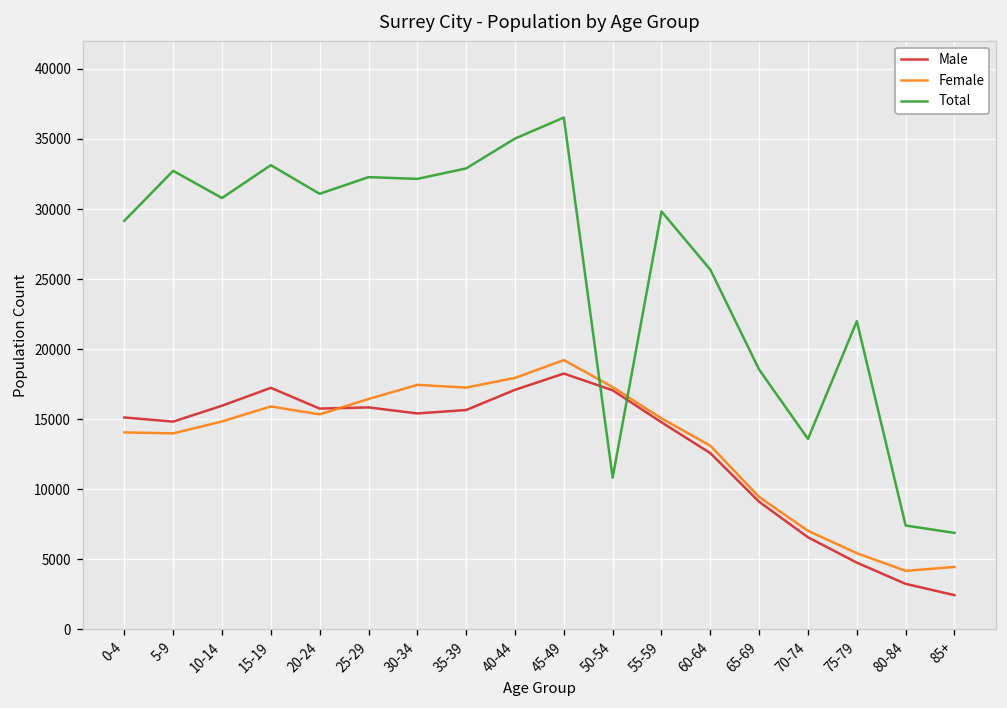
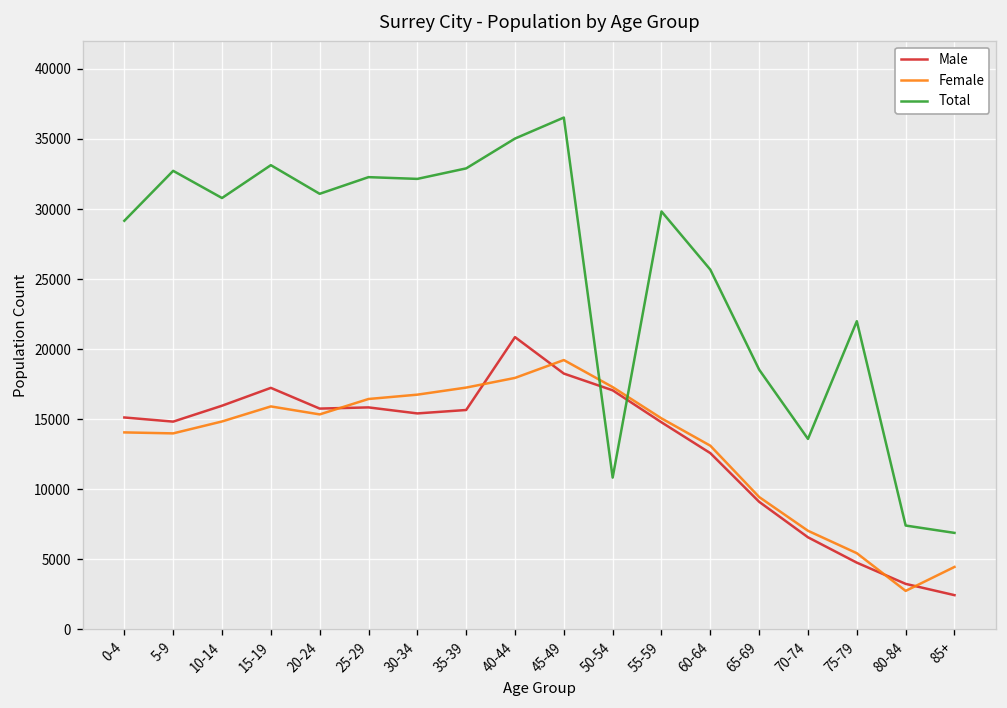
  {
    "Male": {
      "0-4": 15100,
      "5-9": 14800,
      "10-14": 16000,
      "15-19": 17200,
      "20-24": 15800,
      "25-29": 15800,
      "30-34": 15400,
      "35-39": 15700,
-     "40-44": 17100,
+     "40-44": 20900,
      "45-49": 18300,
      "50-54": 17100,
      "55-59": 14800,
      "60-64": 12600,
      "65-69": 9100,
      "70-74": 6600,
      "75-79": 4800,
      "80-84": 3200,
      "85+": 2400
    },
    "Female": {
      "0-4": 14100,
      "5-9": 14000,
      "10-14": 14800,
      "15-19": 15900,
      "20-24": 15300,
      "25-29": 16400,
-     "30-34": 17400,
+     "30-34": 16700,
      "35-39": 17300,
      "40-44": 17900,
      "45-49": 19200,
      "50-54": 17300,
      "55-59": 15100,
      "60-64": 13100,
      "65-69": 9400,
      "70-74": 7000,
      "75-79": 5400,
-     "80-84": 4200,
+     "80-84": 2700,
      "85+": 4400
    },
    "Total": {
      "0-4": 29200,
      "5-9": 32700,
      "10-14": 30800,
      "15-19": 33100,
      "20-24": 31100,
      "25-29": 32300,
      "30-34": 32200,
      "35-39": 32900,
      "40-44": 35000,
      "45-49": 36500,
      "50-54": 10800,
      "55-59": 29800,
      "60-64": 25700,
      "65-69": 18500,
      "70-74": 13600,
      "75-79": 22000,
      "80-84": 7400,
      "85+": 6900
    }
  }
